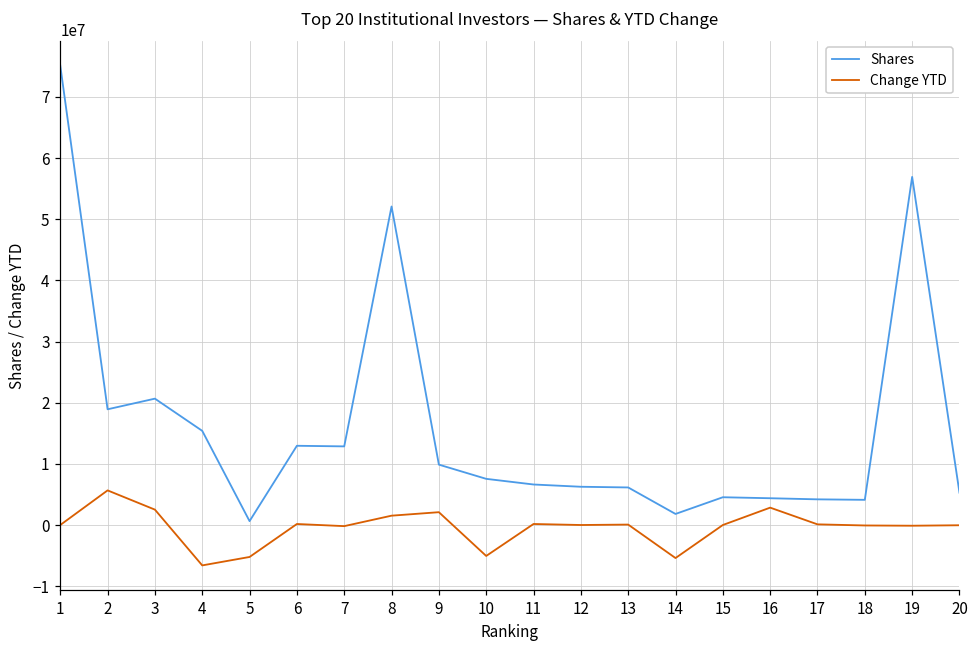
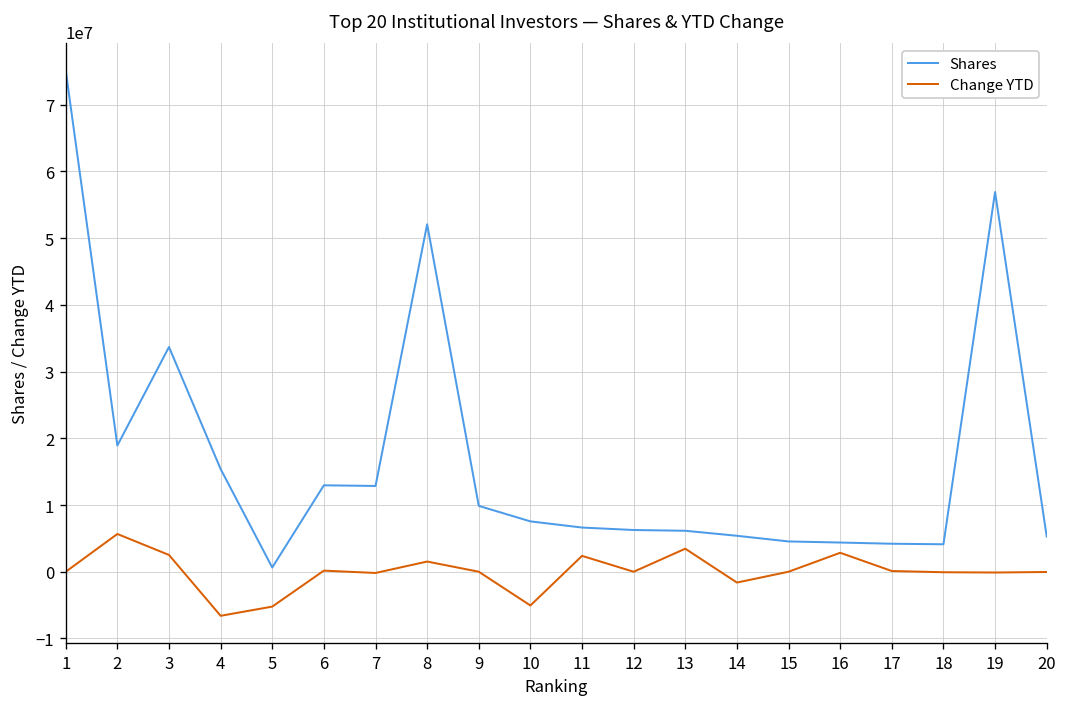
  {
    "Shares": {
      "1": 75000000,
      "2": 19000000,
-     "3": 21000000,
+     "3": 34000000,
      "4": 15000000,
      "5": 1000000,
      "6": 13000000,
      "7": 13000000,
      "8": 52000000,
      "9": 10000000,
      "10": 8000000,
      "11": 7000000,
      "12": 6000000,
      "13": 6000000,
-     "14": 2000000,
+     "14": 5000000,
      "15": 5000000,
      "16": 4000000,
      "17": 4000000,
      "18": 4000000,
      "19": 57000000,
      "20": 5000000
    },
    "Change YTD": {
      "1": 0,
      "2": 6000000,
      "3": 3000000,
      "4": -7000000,
      "5": -5000000,
      "6": 0,
      "7": 0,
      "8": 2000000,
-     "9": 2000000,
+     "9": 0,
      "10": -5000000,
-     "11": 0,
+     "11": 2000000,
      "12": 0,
-     "13": 0,
-     "14": -5000000,
+     "13": 3000000,
+     "14": -2000000,
      "15": 0,
      "16": 3000000,
      "17": 0,
      "18": 0,
      "19": 0,
      "20": 0
    }
  }
